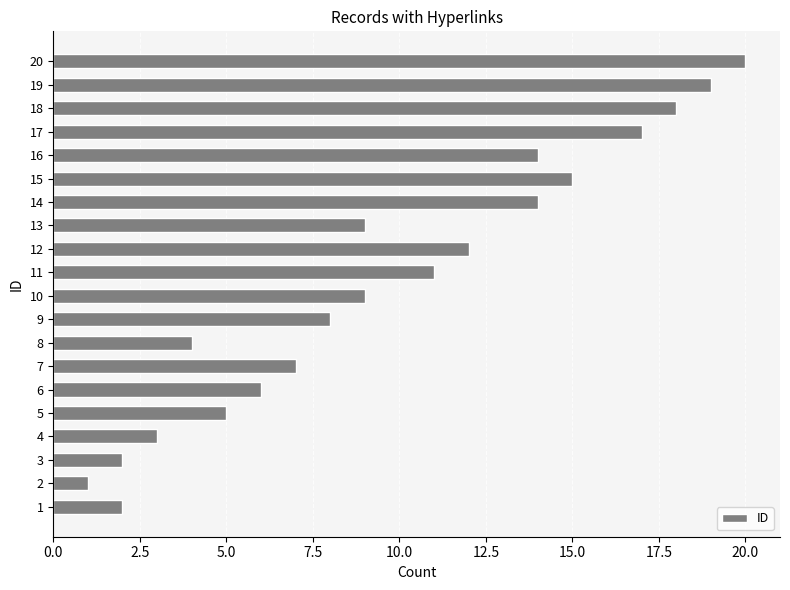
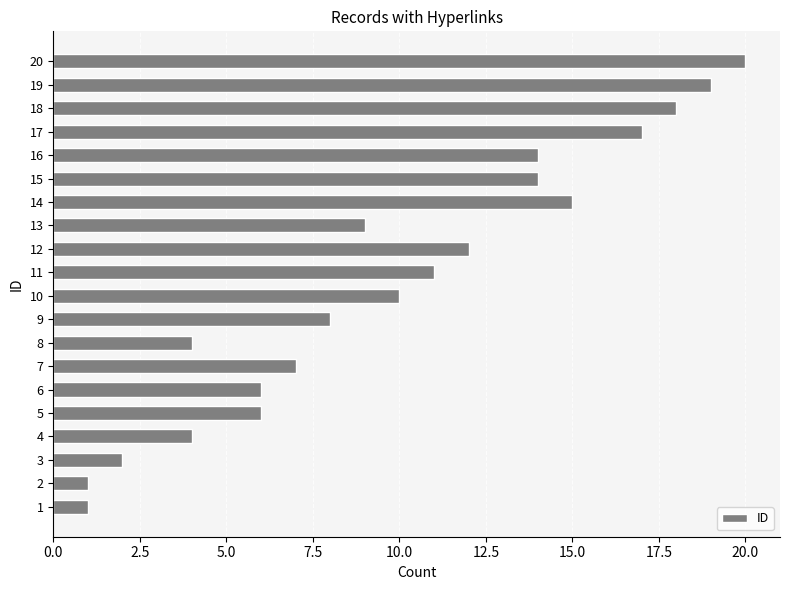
  {
    "20": 20,
    "19": 19,
    "18": 18,
    "17": 17,
    "16": 14,
-   "15": 15,
-   "14": 14,
+   "15": 14,
+   "14": 15,
    "13": 9,
    "12": 12,
    "11": 11,
-   "10": 9,
+   "10": 10,
    "9": 8,
    "8": 4,
    "7": 7,
    "6": 6,
-   "5": 5,
-   "4": 3,
+   "5": 6,
+   "4": 4,
    "3": 2,
    "2": 1,
-   "1": 2
+   "1": 1
  }
